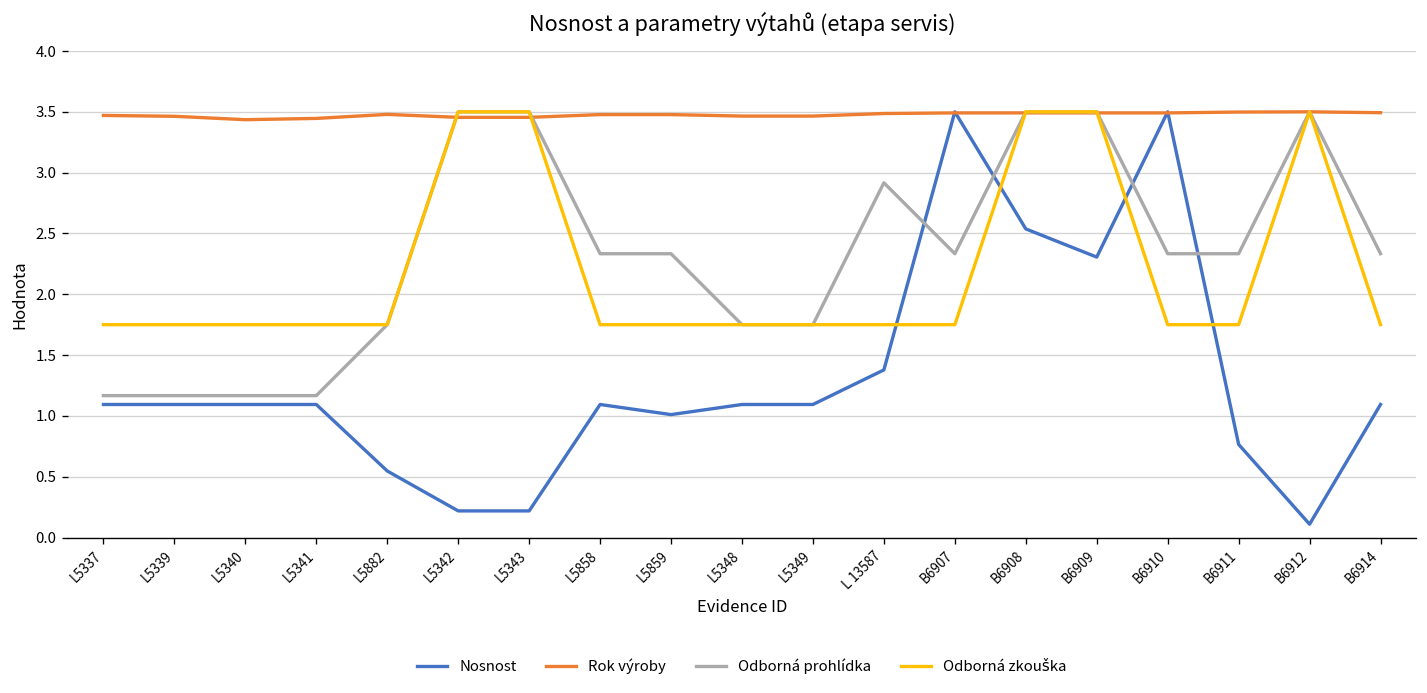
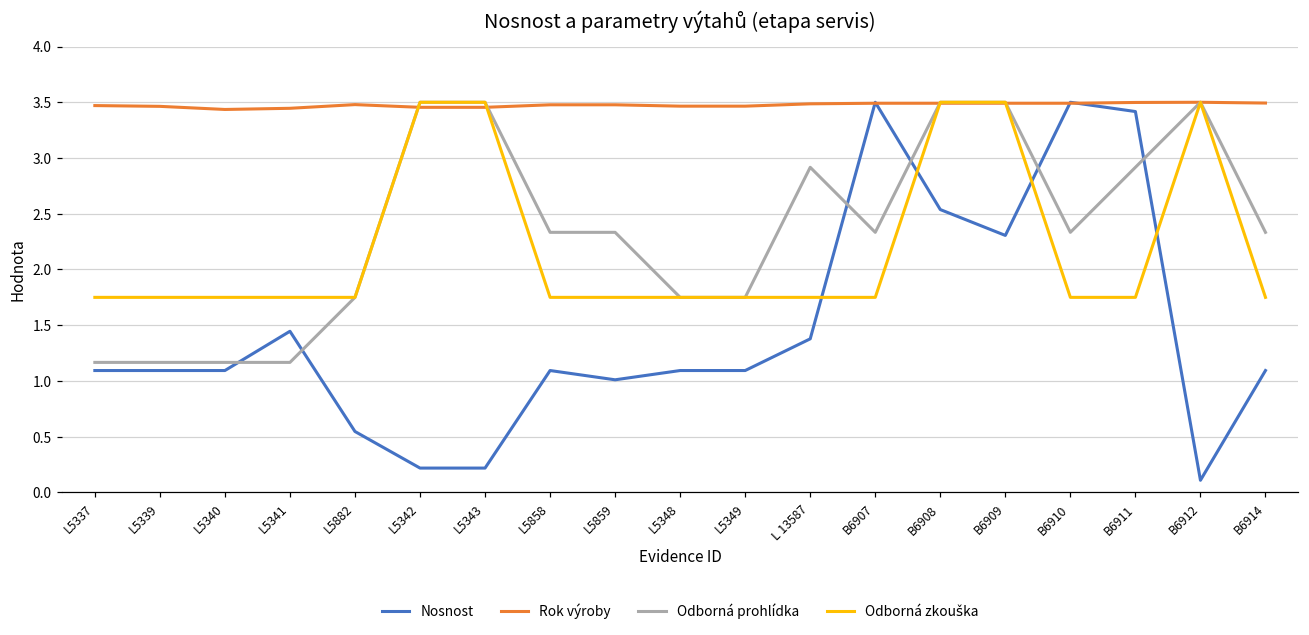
  {
    "Nosnost": {
      "L5337": 1.09,
      "L5339": 1.09,
      "L5340": 1.09,
-     "L5341": 1.09,
+     "L5341": 1.45,
      "L5882": 0.55,
      "L5342": 0.22,
      "L5343": 0.22,
      "L5858": 1.09,
      "L5859": 1.01,
      "L5348": 1.09,
      "L5349": 1.09,
      "L 13587": 1.38,
      "B6908": 2.54,
      "B6909": 2.31,
-     "B6911": 0.77,
+     "B6911": 3.42,
      "B6912": 0.11,
      "B6914": 1.09
    },
    "Rok výroby": {
      "L5337": 3.47,
      "L5339": 3.46,
      "L5340": 3.44,
      "L5341": 3.45,
      "L5882": 3.48,
      "L5342": 3.45,
      "L5343": 3.45,
      "L5858": 3.48,
      "L5859": 3.48,
      "L5348": 3.47,
      "L5349": 3.47,
      "L 13587": 3.49,
      "B6911": 3.50,
      "B6914": 3.49
    },
    "Odborná prohlídka": {
      "L5337": 1.17,
      "L5339": 1.17,
      "L5340": 1.17,
      "L5341": 1.17,
      "L5858": 2.33,
      "L5859": 2.33,
      "L 13587": 2.92,
      "B6907": 2.33,
      "B6910": 2.33,
-     "B6911": 2.33,
+     "B6911": 2.92,
      "B6914": 2.33
    },
    "Odborná zkouška": {
      "L5337": 1.75,
      "L5339": 1.75,
      "L5340": 1.75,
      "L5341": 1.75,
      "L5858": 1.75,
      "L5859": 1.75,
      "L 13587": 1.75,
      "B6907": 1.75,
      "B6910": 1.75,
      "B6911": 1.75,
      "B6914": 1.75
    }
  }
